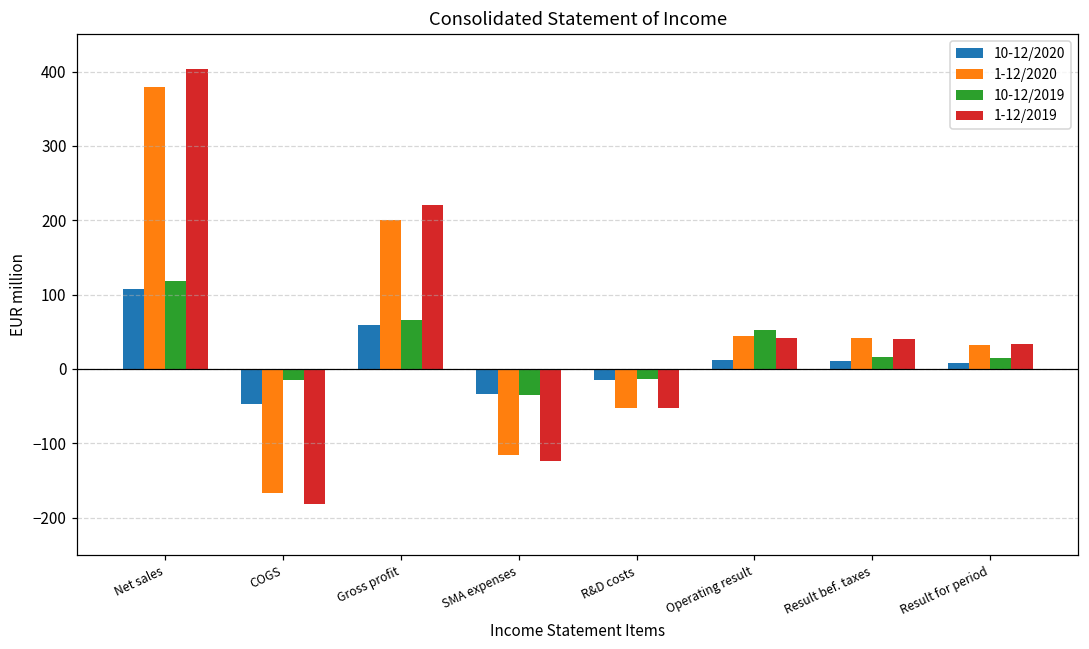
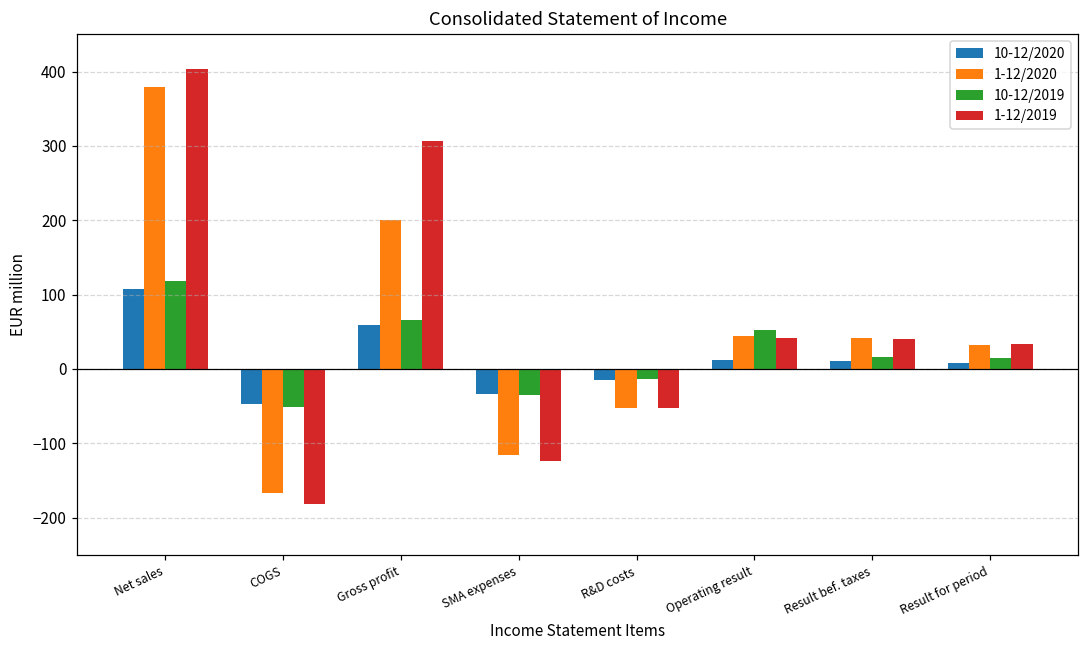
  {
    "10-12/2020": {
      "Net sales": 110,
      "COGS": -50,
      "Gross profit": 60,
      "SMA expenses": -30,
      "R&D costs": -10,
      "Operating result": 10,
      "Result bef. taxes": 10,
      "Result for period": 10
    },
    "1-12/2020": {
      "Net sales": 380,
      "COGS": -170,
      "Gross profit": 200,
      "SMA expenses": -120,
      "R&D costs": -50,
      "Operating result": 40,
      "Result bef. taxes": 40,
      "Result for period": 30
    },
    "10-12/2019": {
      "Net sales": 120,
-     "COGS": -20,
+     "COGS": -50,
      "Gross profit": 70,
      "SMA expenses": -40,
      "R&D costs": -10,
      "Operating result": 50,
      "Result bef. taxes": 20,
      "Result for period": 20
    },
    "1-12/2019": {
      "Net sales": 400,
      "COGS": -180,
-     "Gross profit": 220,
+     "Gross profit": 310,
      "SMA expenses": -120,
      "R&D costs": -50,
      "Operating result": 40,
      "Result bef. taxes": 40,
      "Result for period": 30
    }
  }
